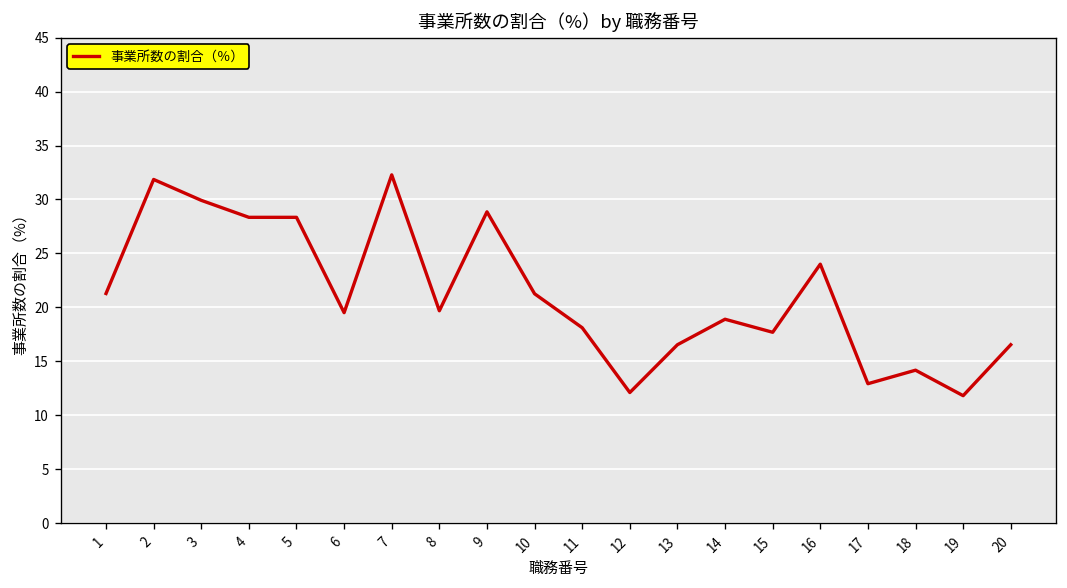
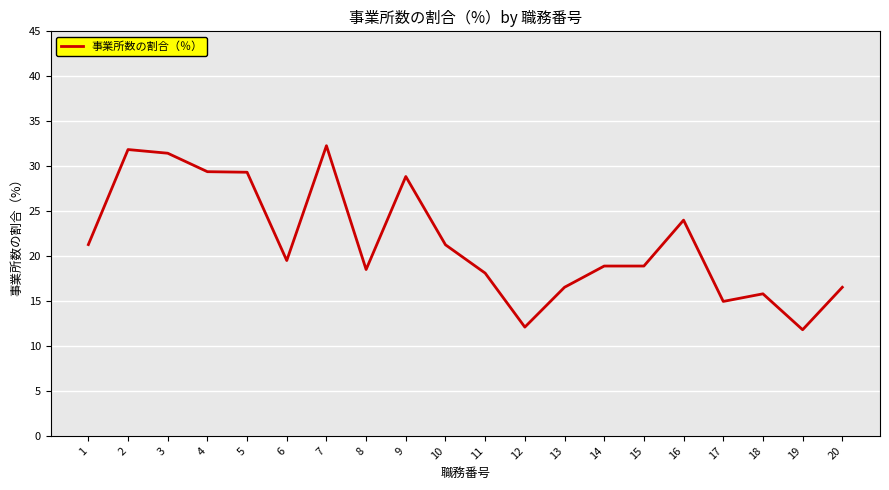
  {
    "1": 21,
    "2": 32,
-   "3": 30,
-   "4": 28,
-   "5": 28,
+   "3": 31,
+   "4": 29,
+   "5": 29,
    "6": 20,
    "7": 32,
-   "8": 20,
+   "8": 19,
    "9": 29,
    "10": 21,
    "11": 18,
    "12": 12,
    "13": 17,
    "14": 19,
-   "15": 18,
+   "15": 19,
    "16": 24,
-   "17": 13,
-   "18": 14,
+   "17": 15,
+   "18": 16,
    "19": 12,
    "20": 17
  }
